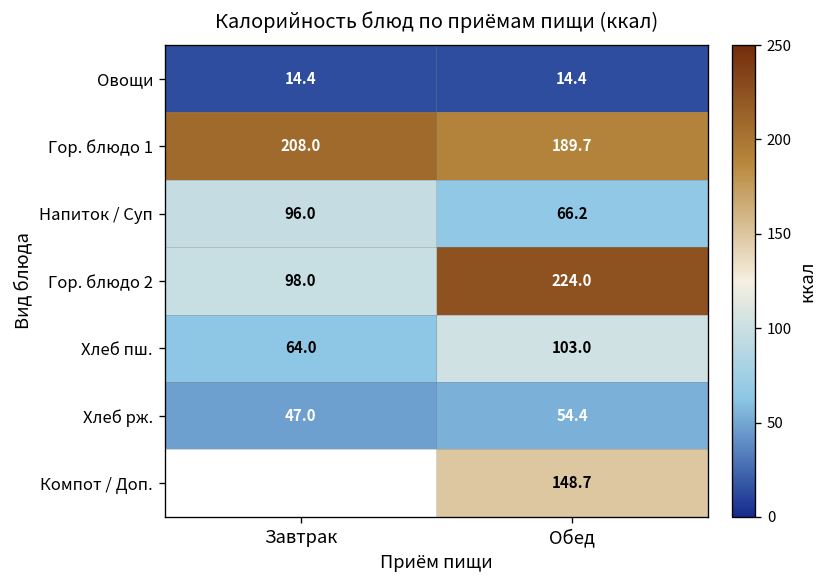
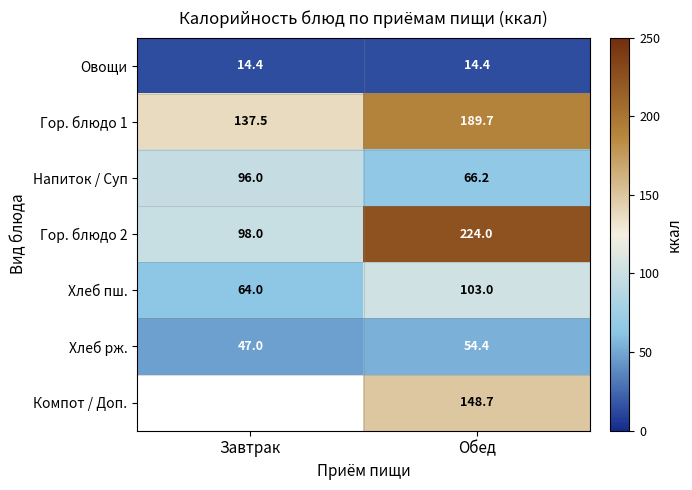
  {
    "Овощи": {
      "Завтрак": 14.4,
      "Обед": 14.4
    },
    "Гор. блюдо 1": {
-     "Завтрак": 208.0,
+     "Завтрак": 137.5,
      "Обед": 189.7
    },
    "Напиток / Суп": {
      "Завтрак": 96.0,
      "Обед": 66.2
    },
    "Гор. блюдо 2": {
      "Завтрак": 98.0,
      "Обед": 224.0
    },
    "Хлеб пш.": {
      "Завтрак": 64.0,
      "Обед": 103.0
    },
    "Хлеб рж.": {
      "Завтрак": 47.0,
      "Обед": 54.4
    },
    "Компот / Доп.": {
      "Обед": 148.7
    }
  }
